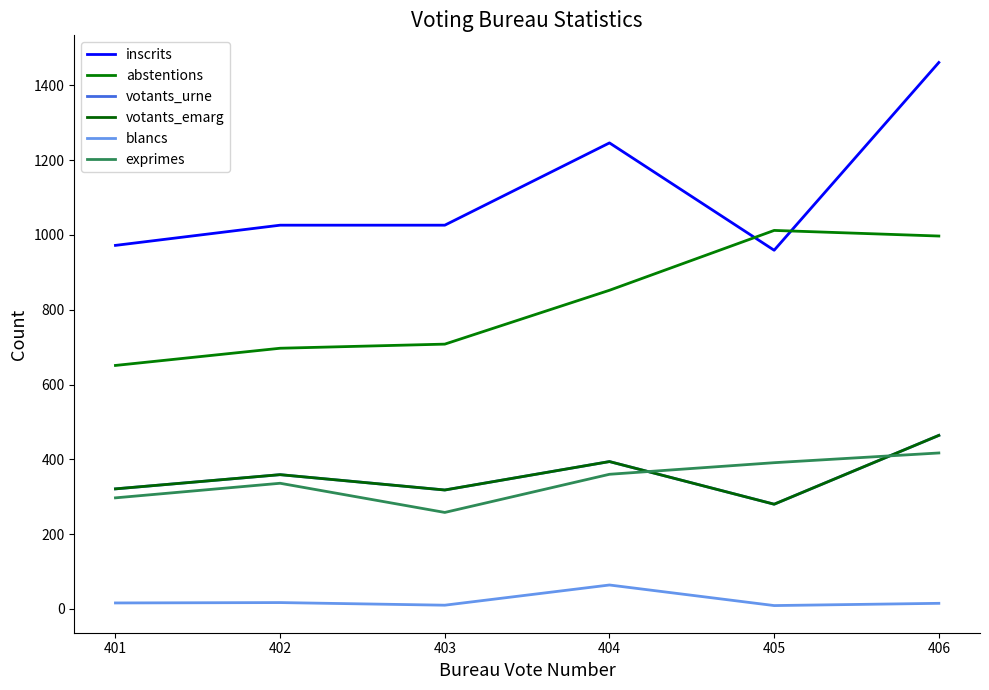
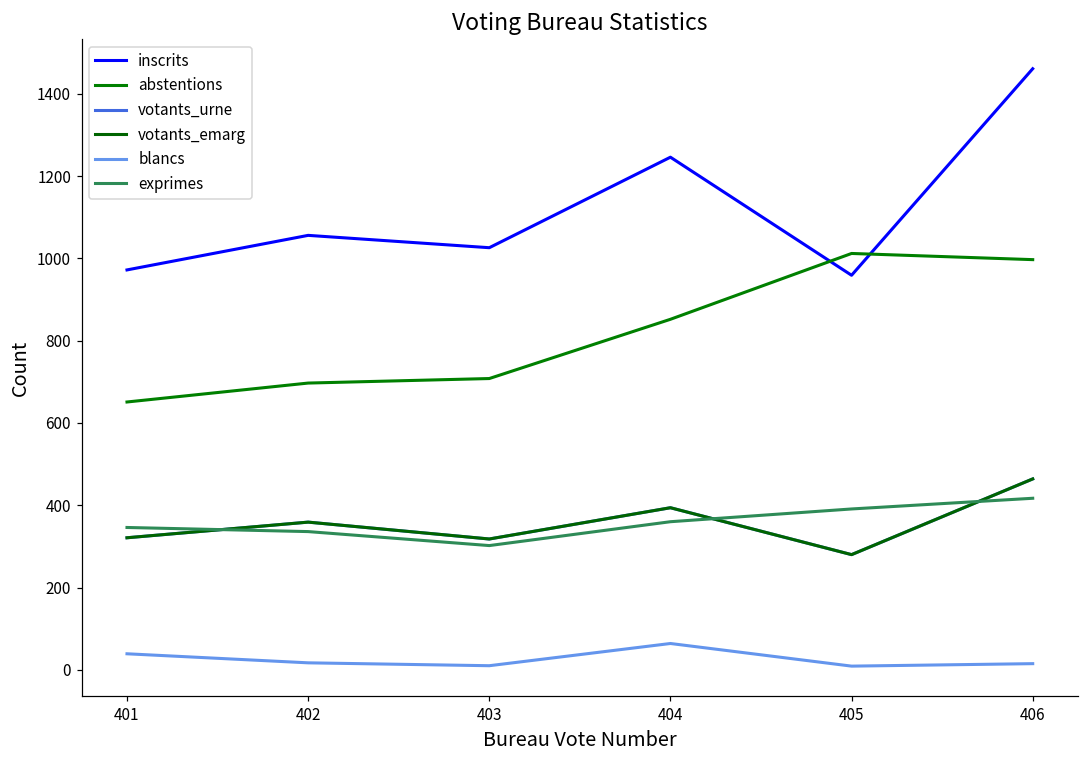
  {
    "inscrits": {
      "401": 970,
-     "402": 1030,
+     "402": 1060,
      "403": 1030,
      "404": 1250,
      "405": 960,
      "406": 1460
    },
    "blancs": {
-     "401": 20,
+     "401": 40,
      "402": 20,
      "403": 10,
      "404": 60,
      "405": 10,
      "406": 20
    },
    "exprimes": {
-     "401": 300,
+     "401": 350,
      "402": 340,
-     "403": 260,
+     "403": 300,
      "404": 360,
      "405": 390,
      "406": 420
    }
  }
